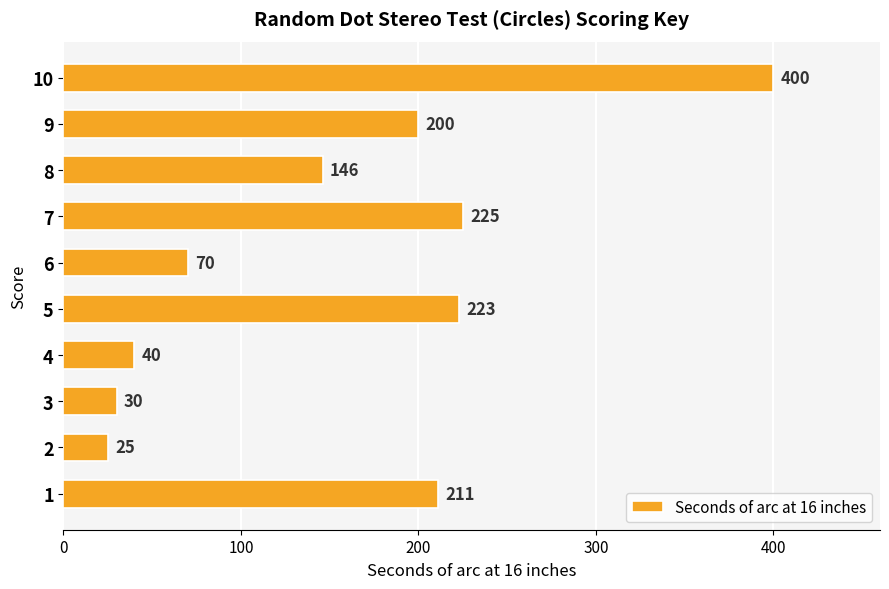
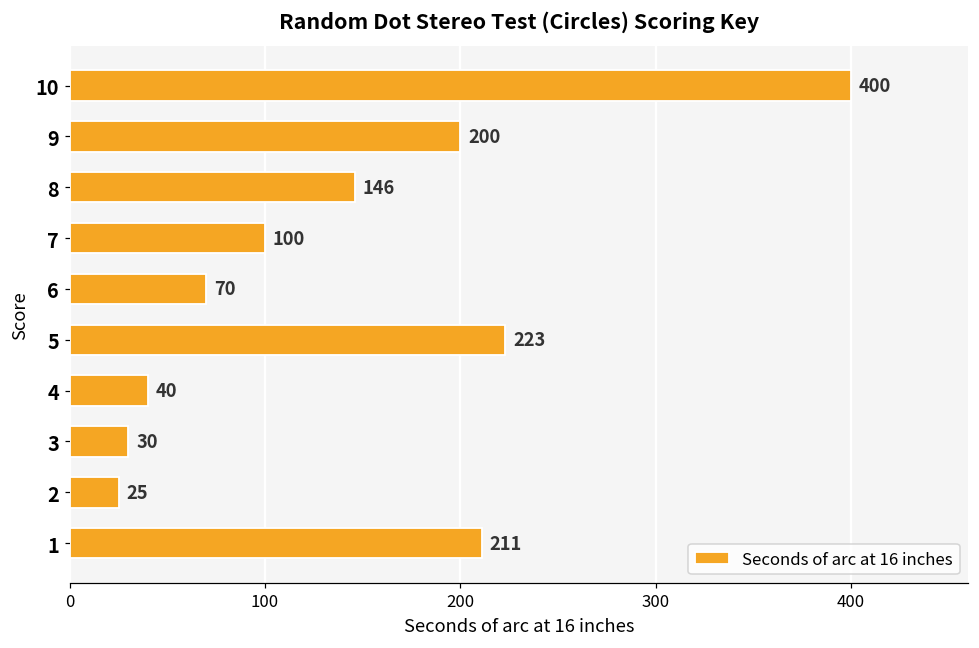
  {
    "10": 400,
    "9": 200,
    "8": 146,
-   "7": 225,
+   "7": 100,
    "6": 70,
    "5": 223,
    "4": 40,
    "3": 30,
    "2": 25,
    "1": 211
  }
